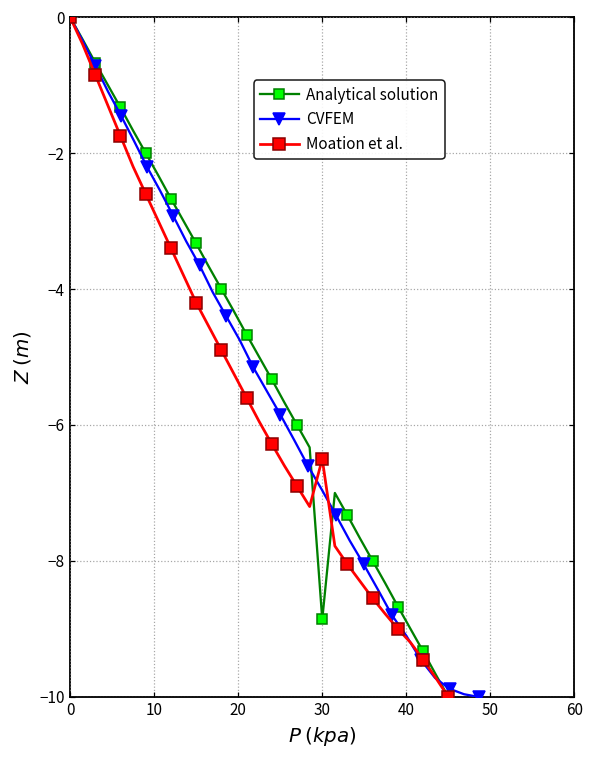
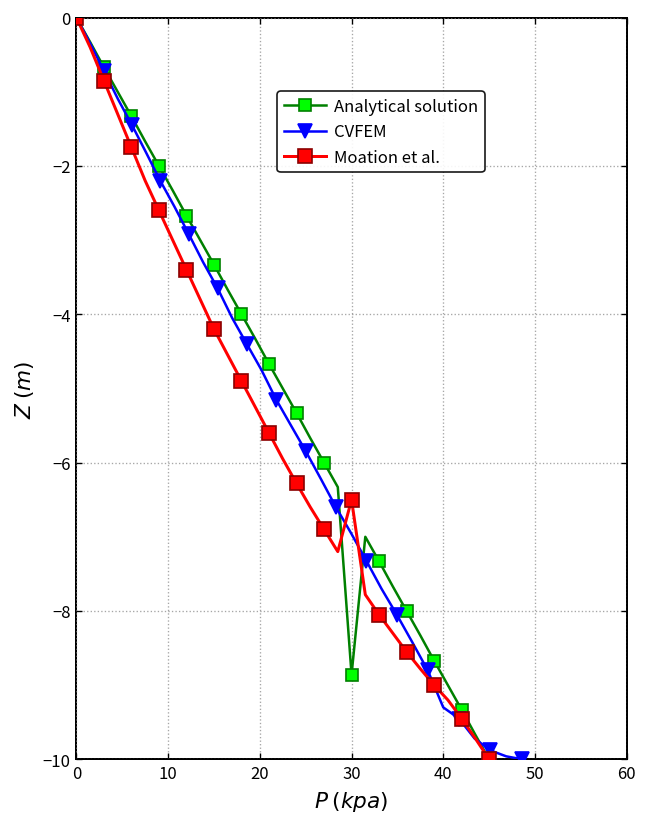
  {
    "Analytical solution": {
      "30": -8.9
    },
    "CVFEM": {
-     "40": -9.1
+     "40": -9.3
    },
    "Moation et al.": {
      "30": -6.5
    }
  }
